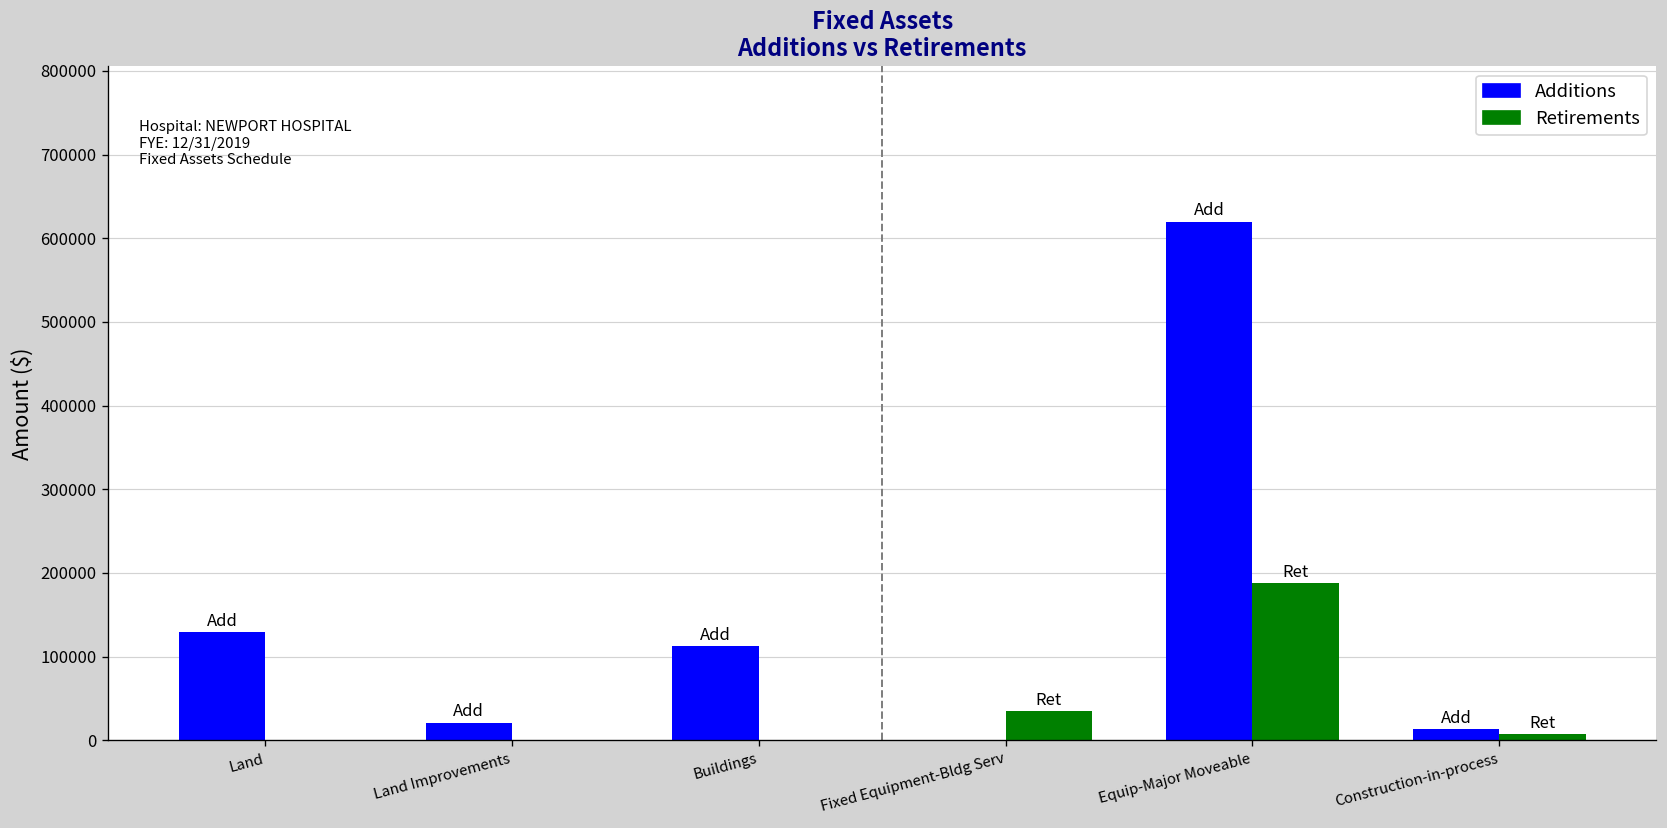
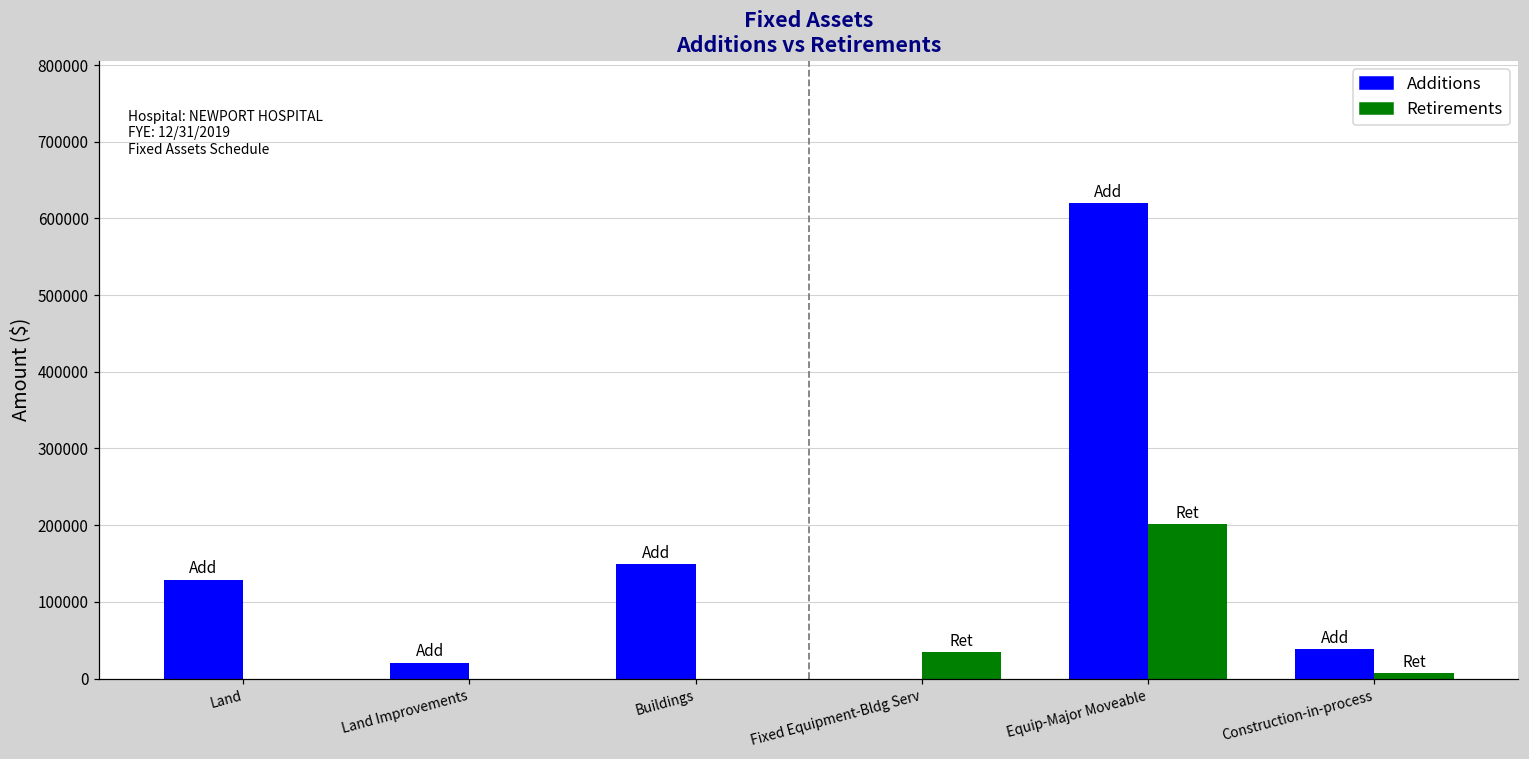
  {
    "Additions": {
      "Land": 130000,
      "Land Improvements": 20000,
-     "Buildings": 110000,
+     "Buildings": 150000,
      "Fixed Equipment-Bldg Serv": 0,
      "Equip-Major Moveable": 620000,
-     "Construction-in-process": 10000
+     "Construction-in-process": 40000
    },
    "Retirements": {
      "Land": 0,
      "Land Improvements": 0,
      "Buildings": 0,
      "Fixed Equipment-Bldg Serv": 30000,
-     "Equip-Major Moveable": 190000,
+     "Equip-Major Moveable": 200000,
      "Construction-in-process": 10000
    }
  }
